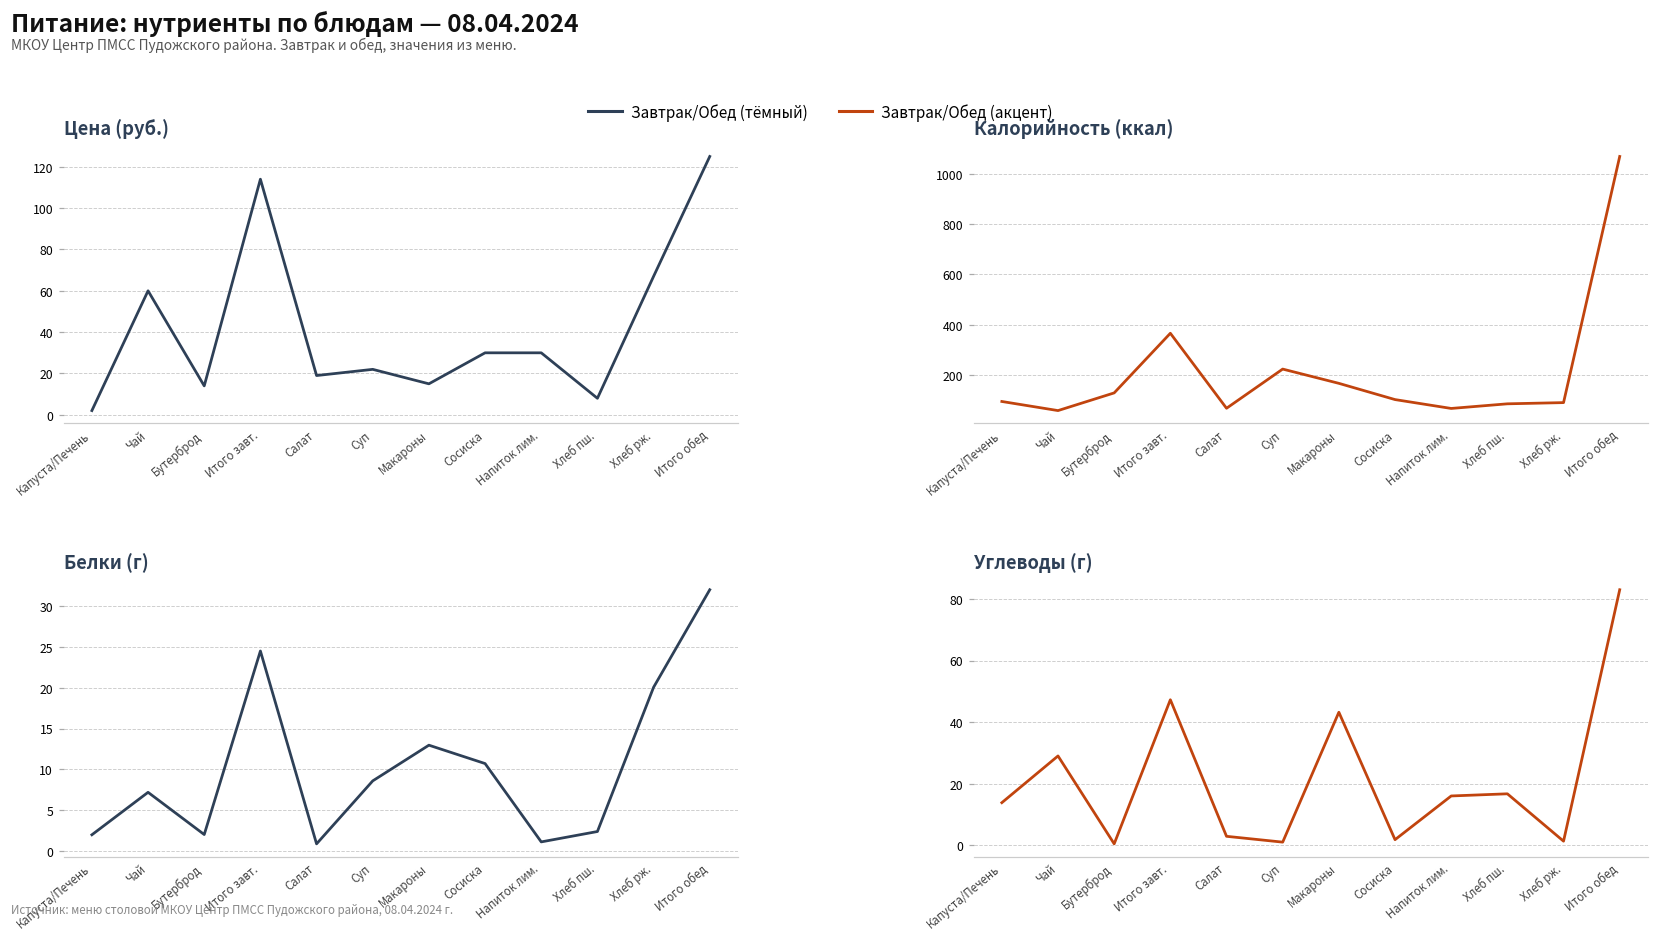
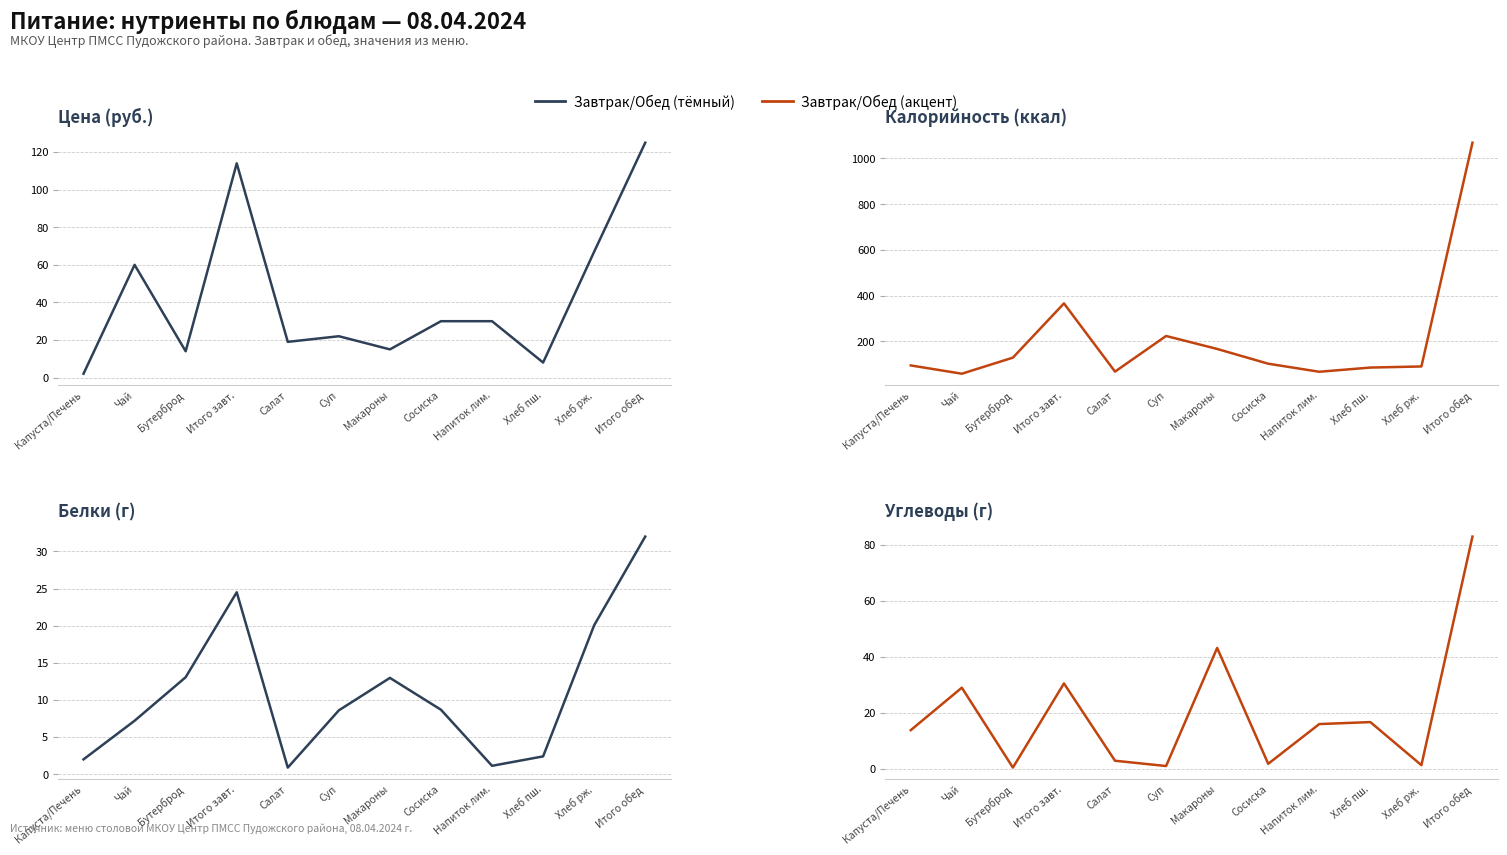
  {
    "Цена (руб.)": {
      "Капуста/Печень": 2,
      "Чай": 60,
      "Бутерброд": 14,
      "Итого завт.": 114,
      "Салат": 19,
      "Суп": 22,
      "Макароны": 15,
      "Сосиска": 30,
      "Напиток лим.": 30,
      "Хлеб пш.": 8,
      "Хлеб рж.": 67,
      "Итого обед": 125
    },
    "Калорийность (ккал)": {
      "Капуста/Печень": 100,
      "Чай": 60,
      "Бутерброд": 130,
      "Итого завт.": 370,
      "Салат": 70,
      "Суп": 220,
      "Макароны": 170,
      "Сосиска": 100,
      "Напиток лим.": 70,
      "Хлеб пш.": 90,
      "Хлеб рж.": 90,
      "Итого обед": 1070
    },
    "Белки (г)": {
      "Капуста/Печень": 2,
      "Чай": 7,
-     "Бутерброд": 2,
+     "Бутерброд": 13,
      "Итого завт.": 25,
      "Салат": 1,
      "Суп": 9,
      "Макароны": 13,
-     "Сосиска": 11,
+     "Сосиска": 9,
      "Напиток лим.": 1,
      "Хлеб пш.": 2,
      "Хлеб рж.": 20,
      "Итого обед": 32
    },
    "Углеводы (г)": {
      "Капуста/Печень": 14,
      "Чай": 29,
      "Бутерброд": 0,
-     "Итого завт.": 47,
+     "Итого завт.": 31,
      "Салат": 3,
      "Суп": 1,
      "Макароны": 43,
      "Сосиска": 2,
      "Напиток лим.": 16,
      "Хлеб пш.": 17,
      "Хлеб рж.": 1,
      "Итого обед": 83
    }
  }
